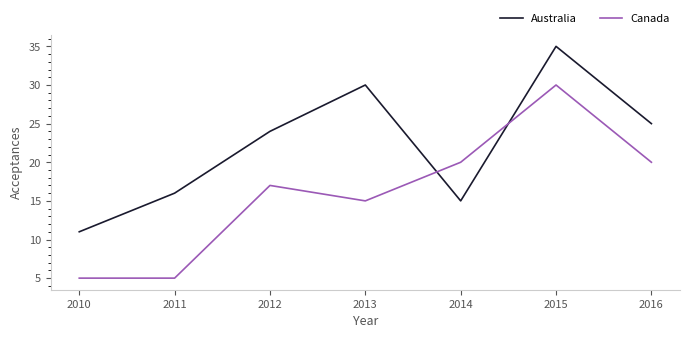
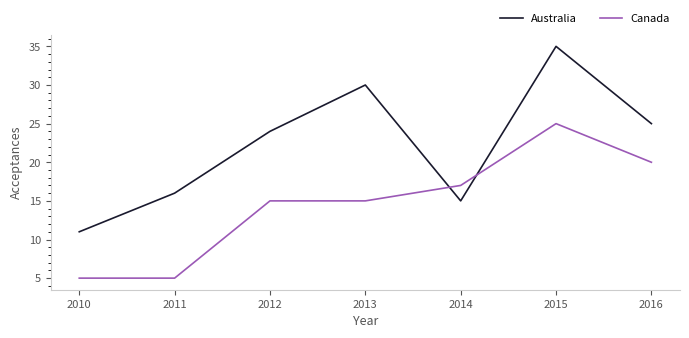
  {
    "Australia": {
      "2010": 11,
      "2011": 16,
      "2012": 24,
      "2013": 30,
      "2014": 15,
      "2015": 35,
      "2016": 25
    },
    "Canada": {
      "2010": 5,
      "2011": 5,
-     "2012": 17,
+     "2012": 15,
      "2013": 15,
-     "2014": 20,
-     "2015": 30,
+     "2014": 17,
+     "2015": 25,
      "2016": 20
    }
  }
